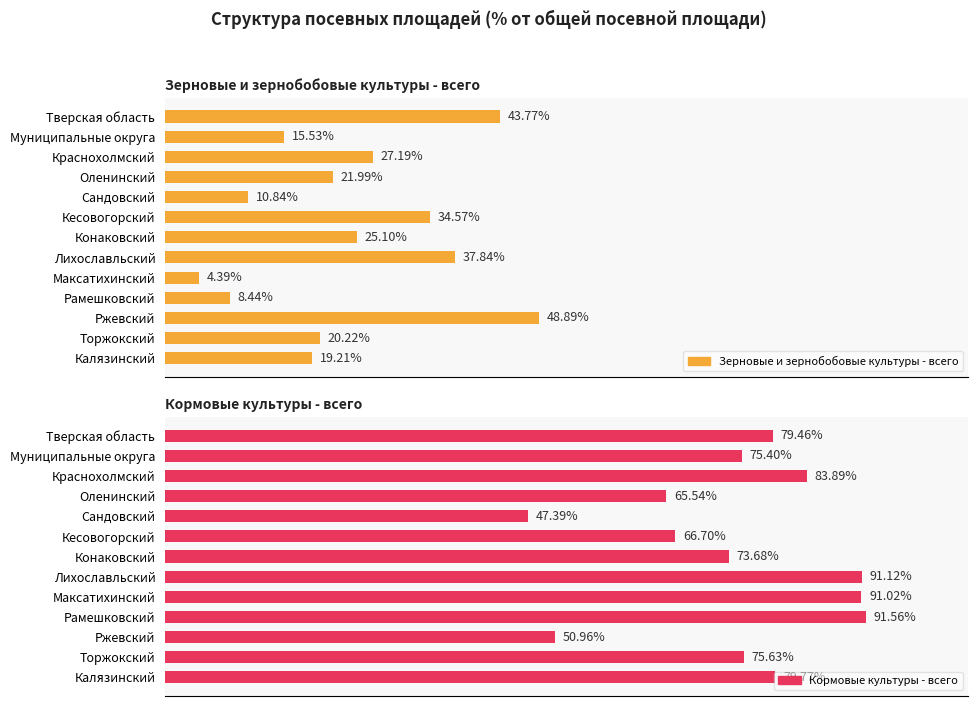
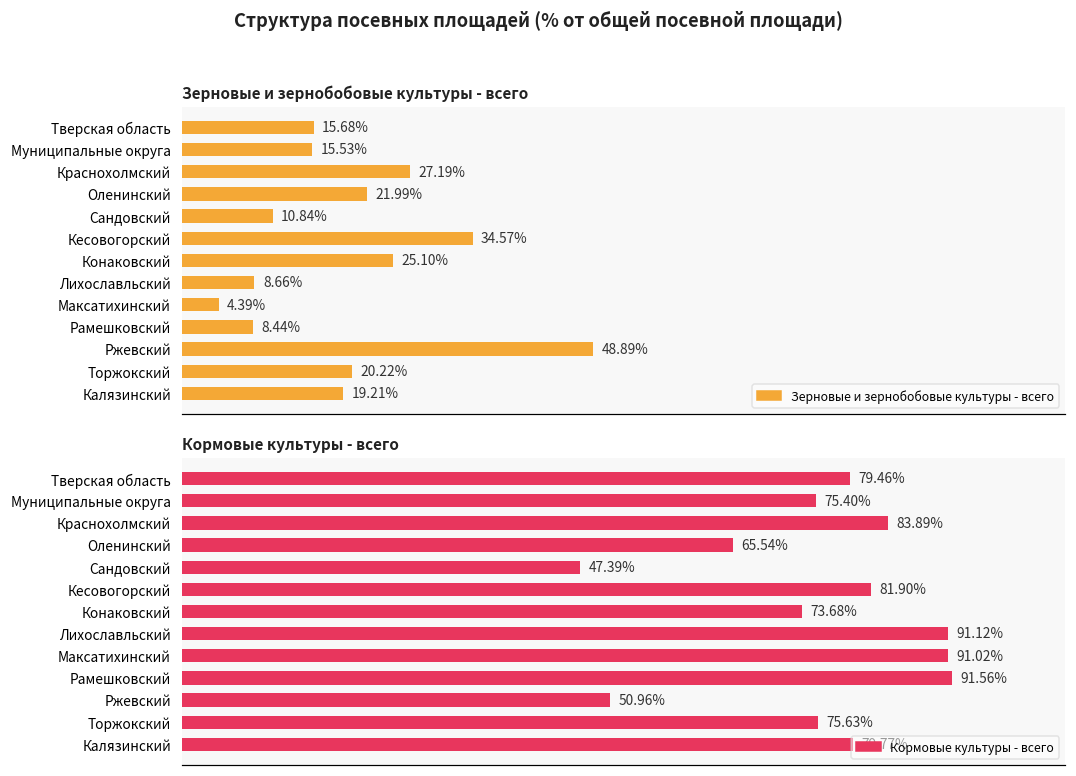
  {
    "Зерновые и зернобобовые культуры - всего": {
-     "Тверская область": "43.77%",
+     "Тверская область": "15.68%",
      "Муниципальные округа": "15.53%",
      "Краснохолмский": "27.19%",
      "Оленинский": "21.99%",
      "Сандовский": "10.84%",
      "Кесовогорский": "34.57%",
      "Конаковский": "25.10%",
-     "Лихославльский": "37.84%",
+     "Лихославльский": "8.66%",
      "Максатихинский": "4.39%",
      "Рамешковский": "8.44%",
      "Ржевский": "48.89%",
      "Торжокский": "20.22%",
      "Калязинский": "19.21%"
    },
    "Кормовые культуры - всего": {
      "Тверская область": "79.46%",
      "Муниципальные округа": "75.40%",
      "Краснохолмский": "83.89%",
      "Оленинский": "65.54%",
      "Сандовский": "47.39%",
-     "Кесовогорский": "66.70%",
+     "Кесовогорский": "81.90%",
      "Конаковский": "73.68%",
      "Лихославльский": "91.12%",
      "Максатихинский": "91.02%",
      "Рамешковский": "91.56%",
      "Ржевский": "50.96%",
      "Торжокский": "75.63%"
    }
  }
